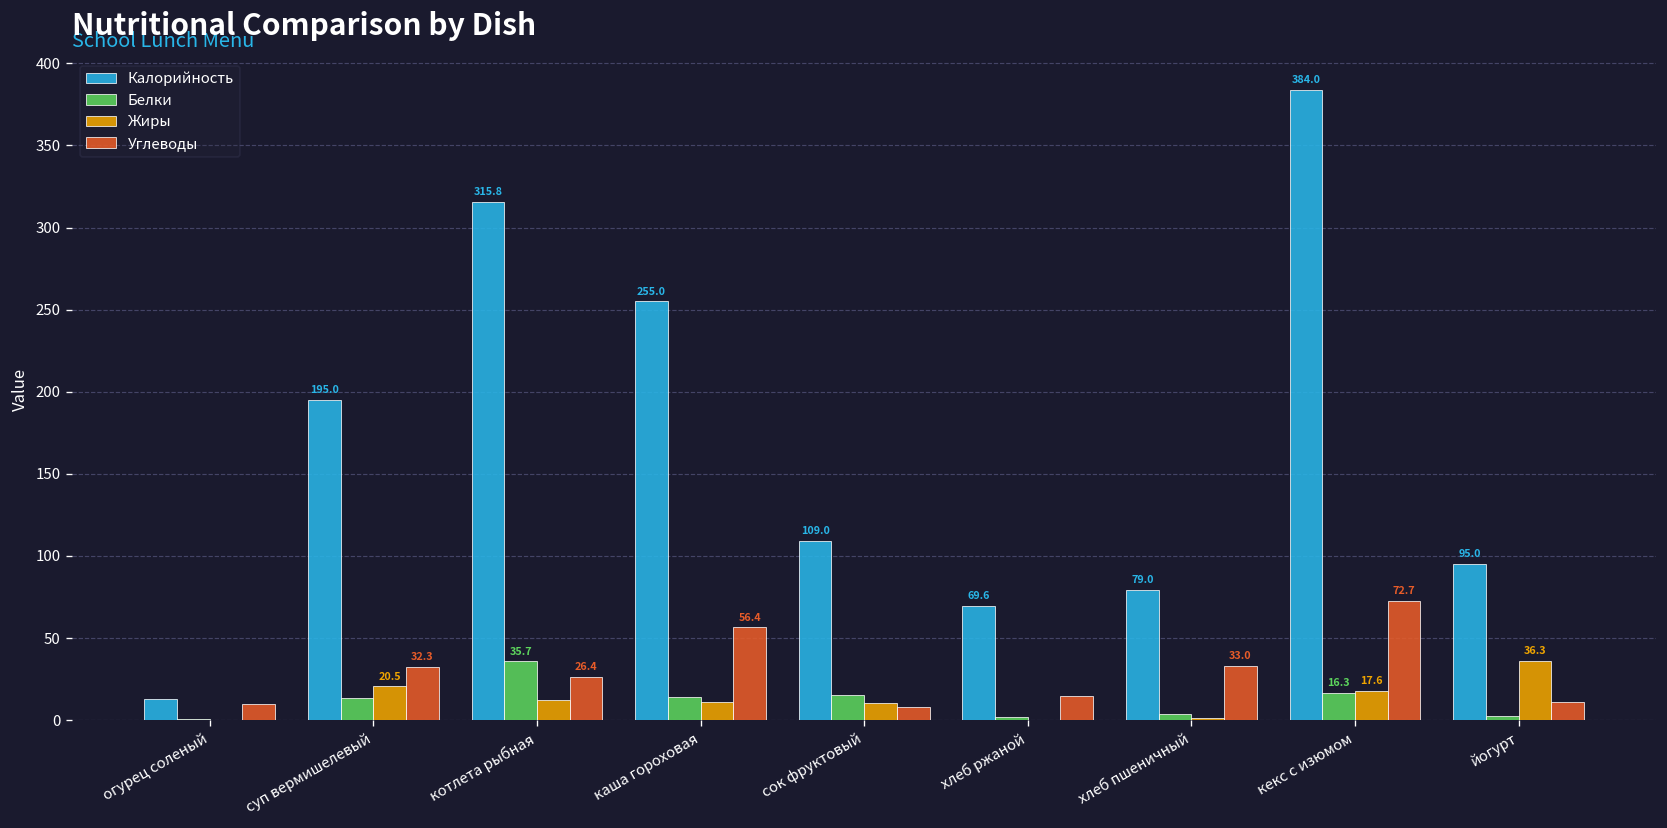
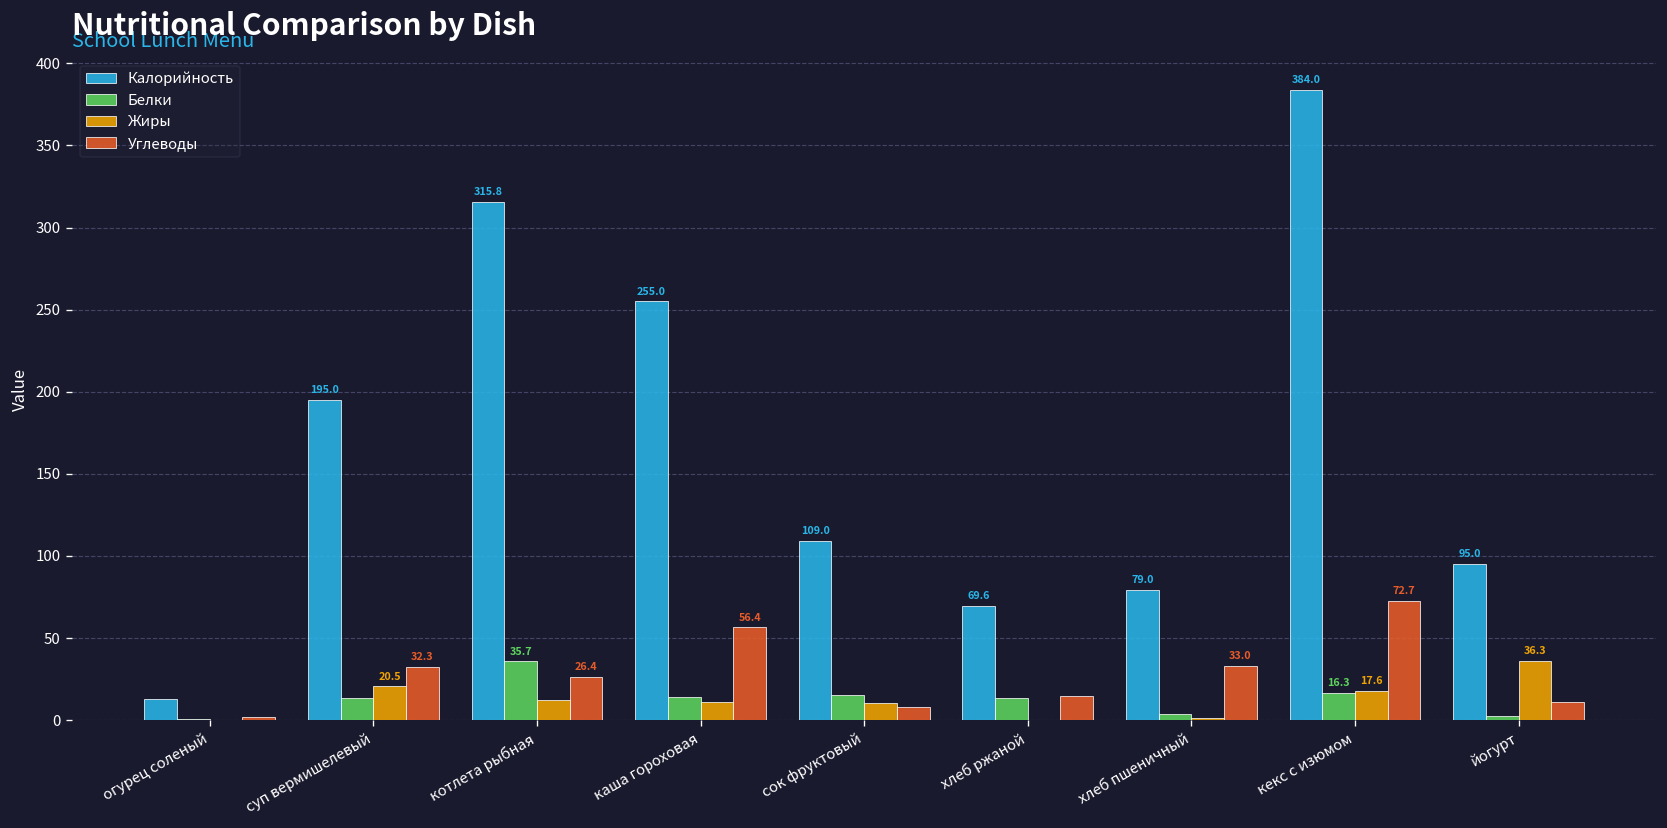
  {
    "Калорийность": {
      "суп вермишелевый": 195.0,
      "котлета рыбная": 315.8,
      "каша гороховая": 255.0,
      "сок фруктовый": 109.0,
      "хлеб ржаной": 69.6,
      "хлеб пшеничный": 79.0,
      "кекс с изюмом": 384.0,
      "йогурт": 95.0
    },
    "Белки": {
      "суп вермишелевый": 13,
      "каша гороховая": 14,
      "сок фруктовый": 15,
-     "хлеб ржаной": 2,
+     "хлеб ржаной": 13,
      "хлеб пшеничный": 4,
      "йогурт": 3
    },
    "Жиры": {
      "суп вермишелевый": 20.5,
      "кекс с изюмом": 17.6,
      "йогурт": 36.3
    },
    "Углеводы": {
-     "огурец соленый": 10,
+     "огурец соленый": 2,
      "сок фруктовый": 8,
      "хлеб ржаной": 15,
      "йогурт": 11
    }
  }
